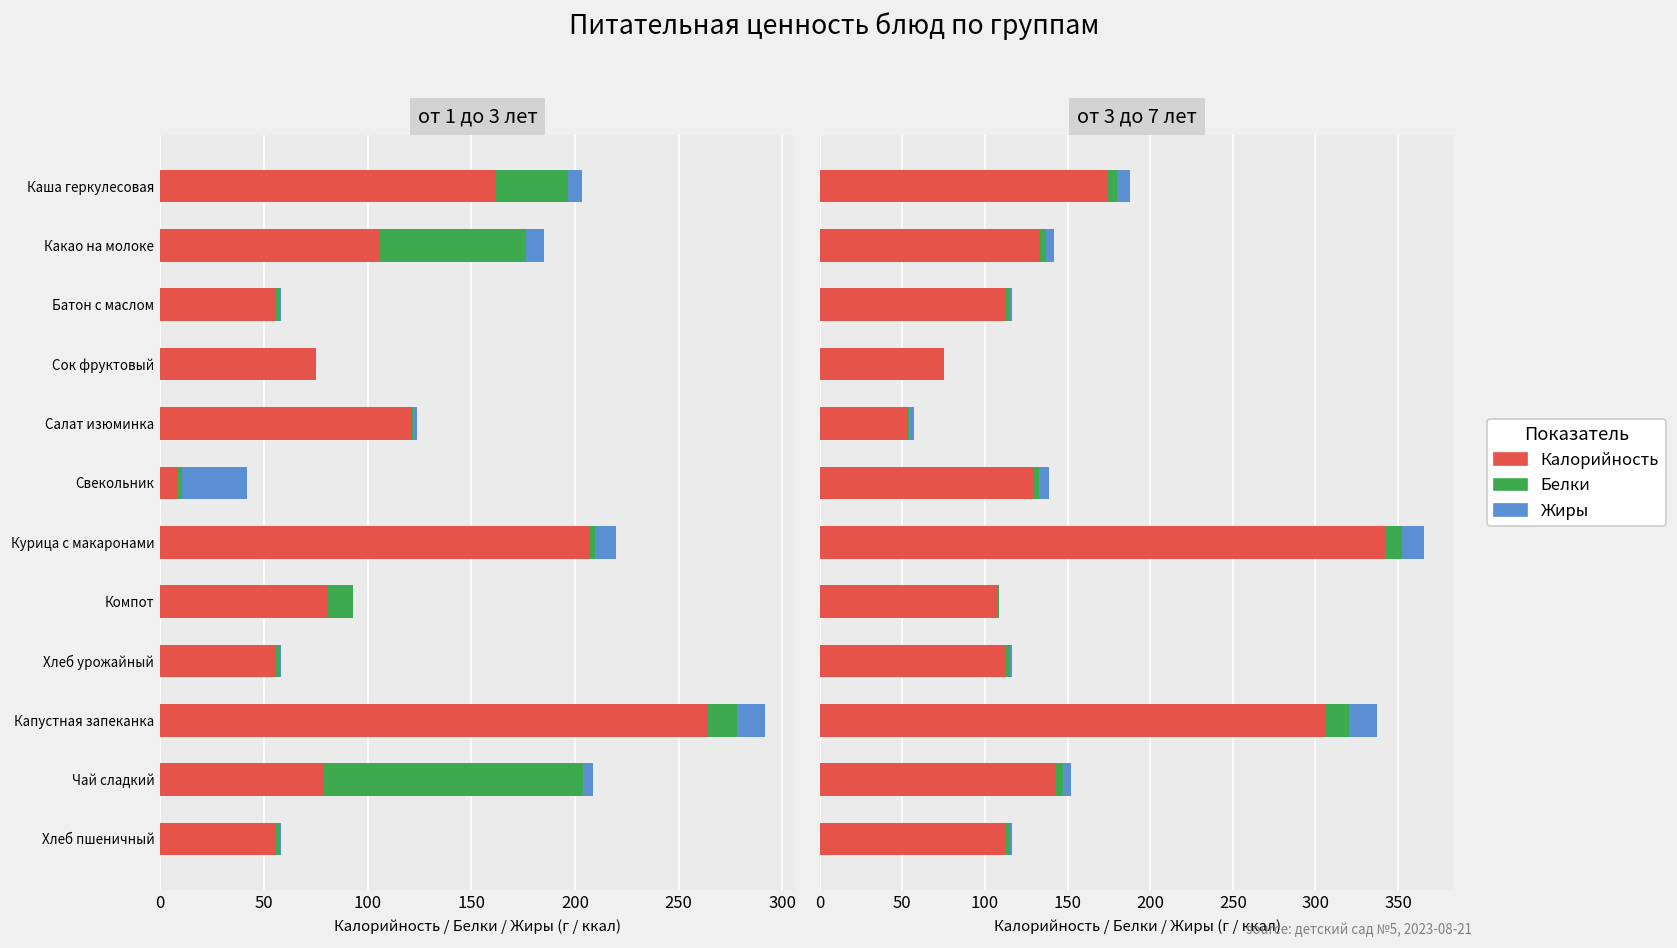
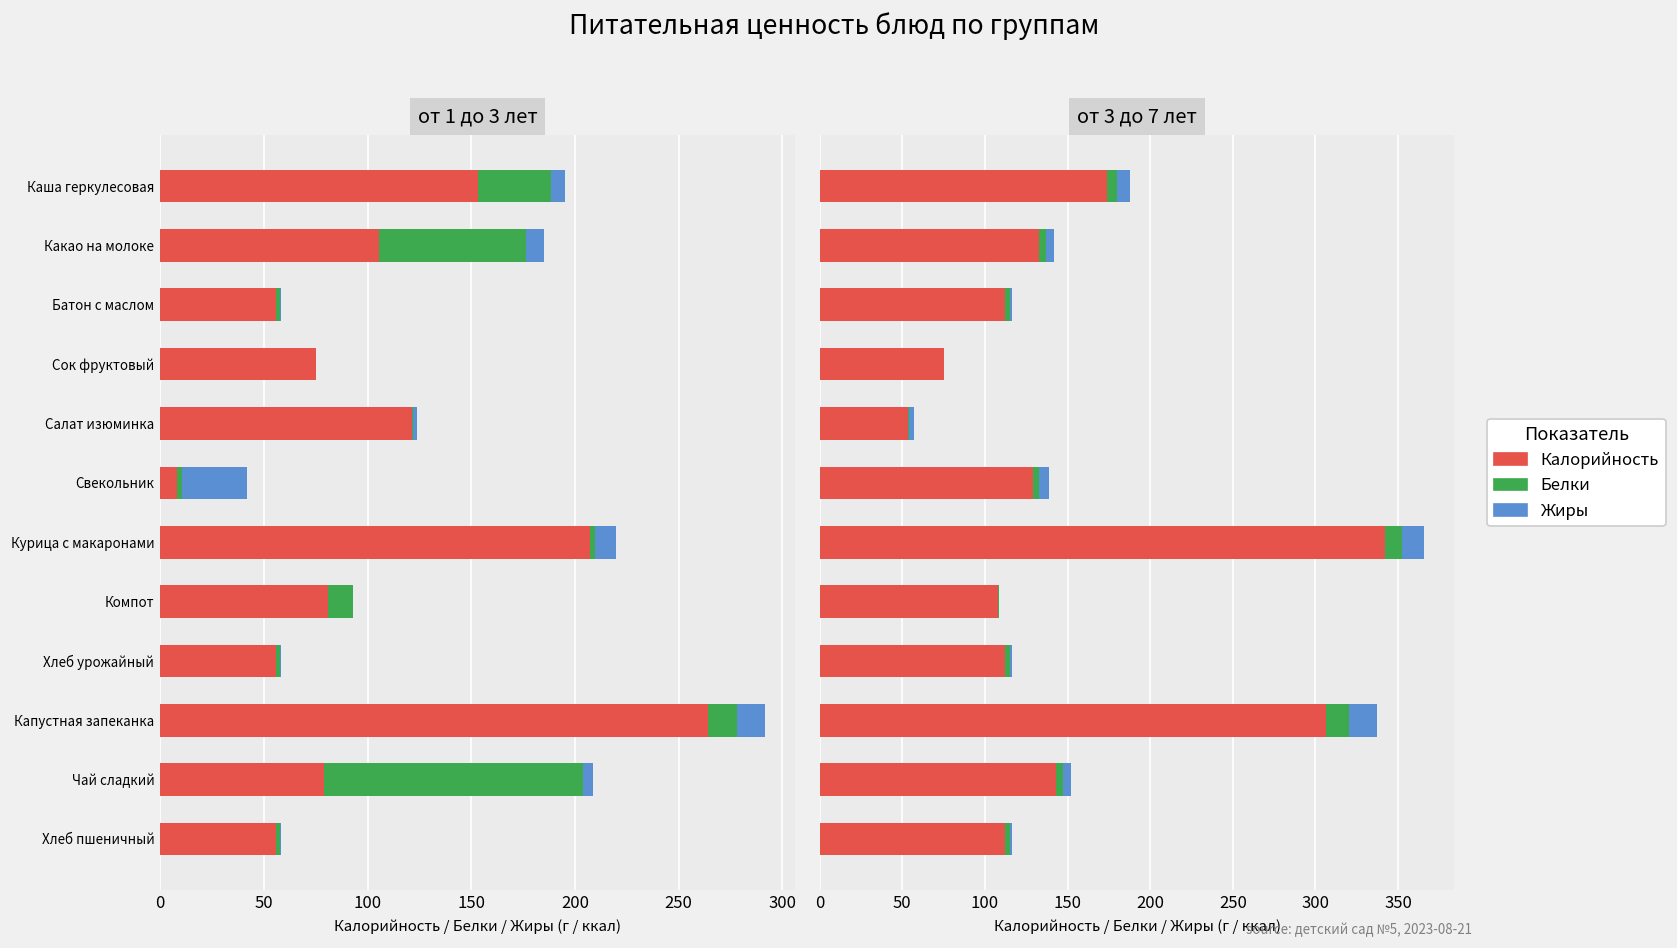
  {
    "от 1 до 3 лет": {
      "Калорийность": {
-       "Каша геркулесовая": 162,
+       "Каша геркулесовая": 153,
        "Какао на молоке": 106,
        "Батон с маслом": 56,
        "Сок фруктовый": 75,
        "Салат изюминка": 121,
        "Свекольник": 8,
        "Курица с макаронами": 207,
        "Компот": 81,
        "Хлеб урожайный": 56,
        "Капустная запеканка": 264,
        "Чай сладкий": 79,
        "Хлеб пшеничный": 56
      },
      "Белки": {
        "Каша геркулесовая": 35,
        "Какао на молоке": 71,
        "Батон с маслом": 2,
        "Свекольник": 3,
        "Курица с макаронами": 2,
        "Компот": 12,
        "Хлеб урожайный": 2,
        "Капустная запеканка": 14,
        "Чай сладкий": 125,
        "Хлеб пшеничный": 2
      },
      "Жиры": {
        "Каша геркулесовая": 7,
        "Какао на молоке": 9,
        "Сок фруктовый": 0,
        "Салат изюминка": 2,
        "Свекольник": 32,
        "Курица с макаронами": 10,
        "Компот": 0,
        "Капустная запеканка": 13,
        "Чай сладкий": 5
      }
    }
  }
